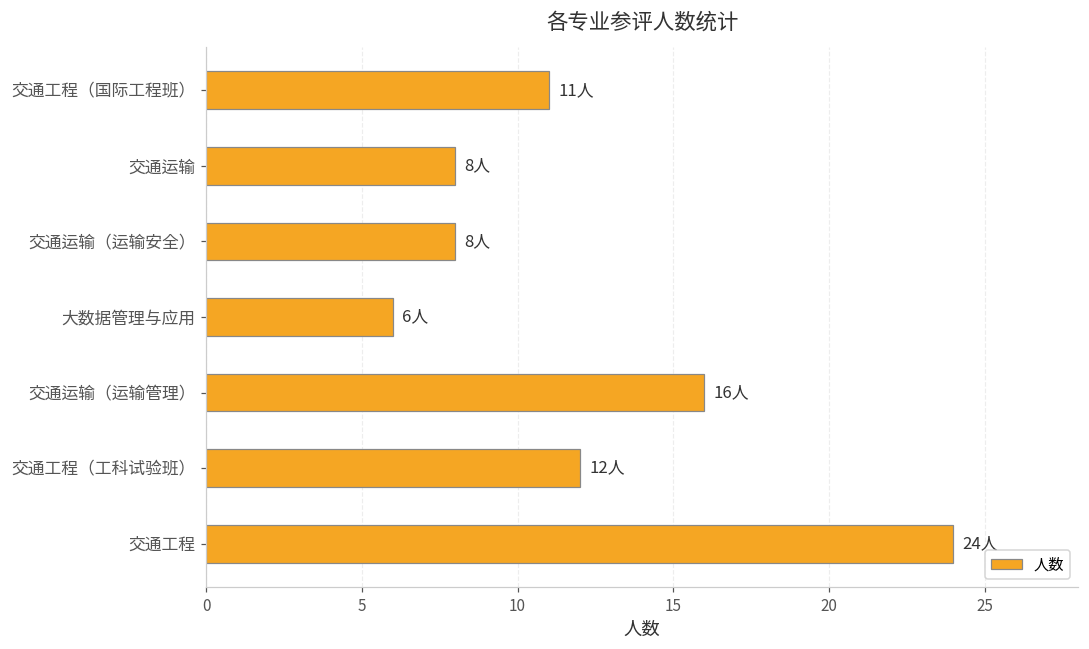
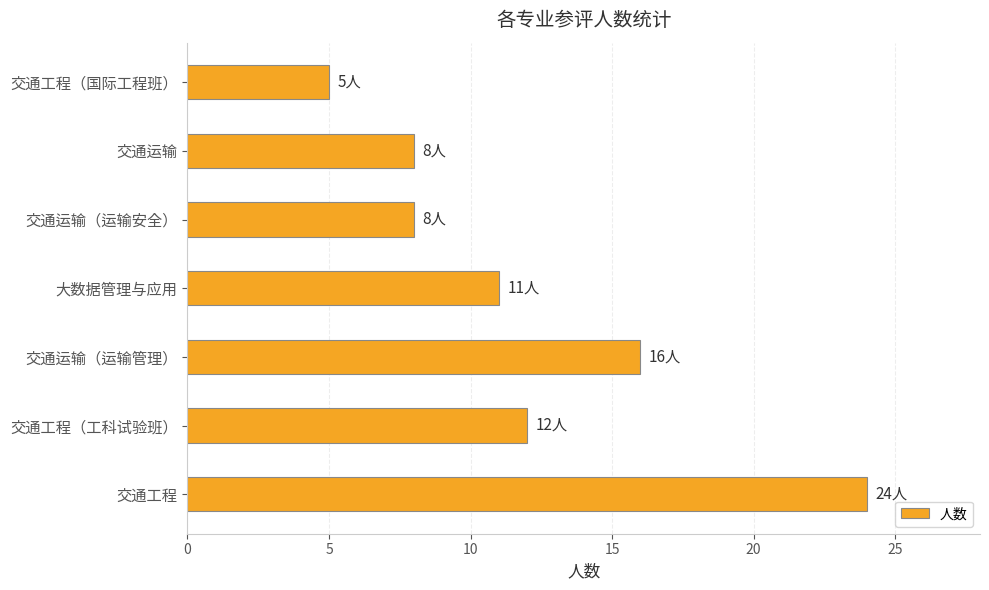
  {
-   "交通工程（国际工程班）": "11人",
+   "交通工程（国际工程班）": "5人",
    "交通运输": "8人",
    "交通运输（运输安全）": "8人",
-   "大数据管理与应用": "6人",
+   "大数据管理与应用": "11人",
    "交通运输（运输管理）": "16人",
    "交通工程（工科试验班）": "12人"
  }
